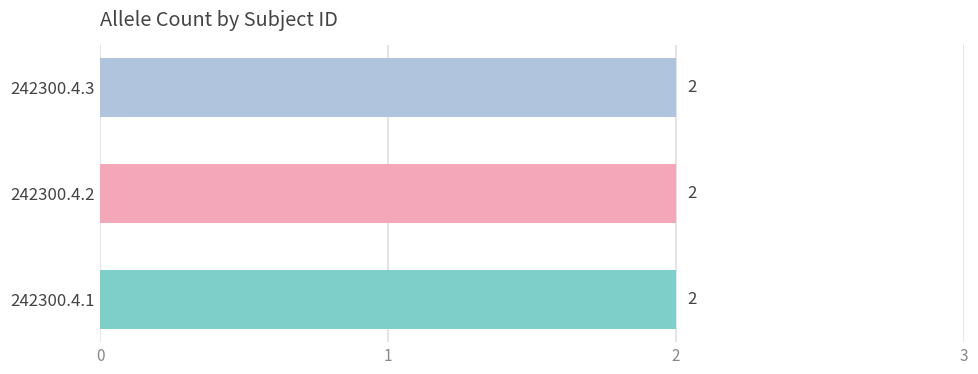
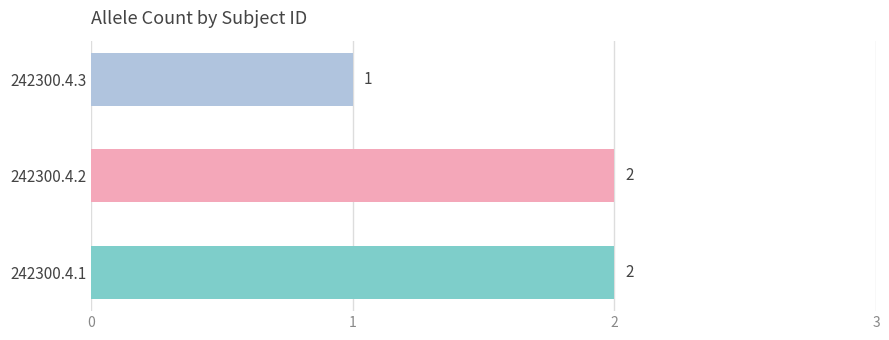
  {
-   "242300.4.3": 2,
+   "242300.4.3": 1,
    "242300.4.2": 2,
    "242300.4.1": 2
  }
